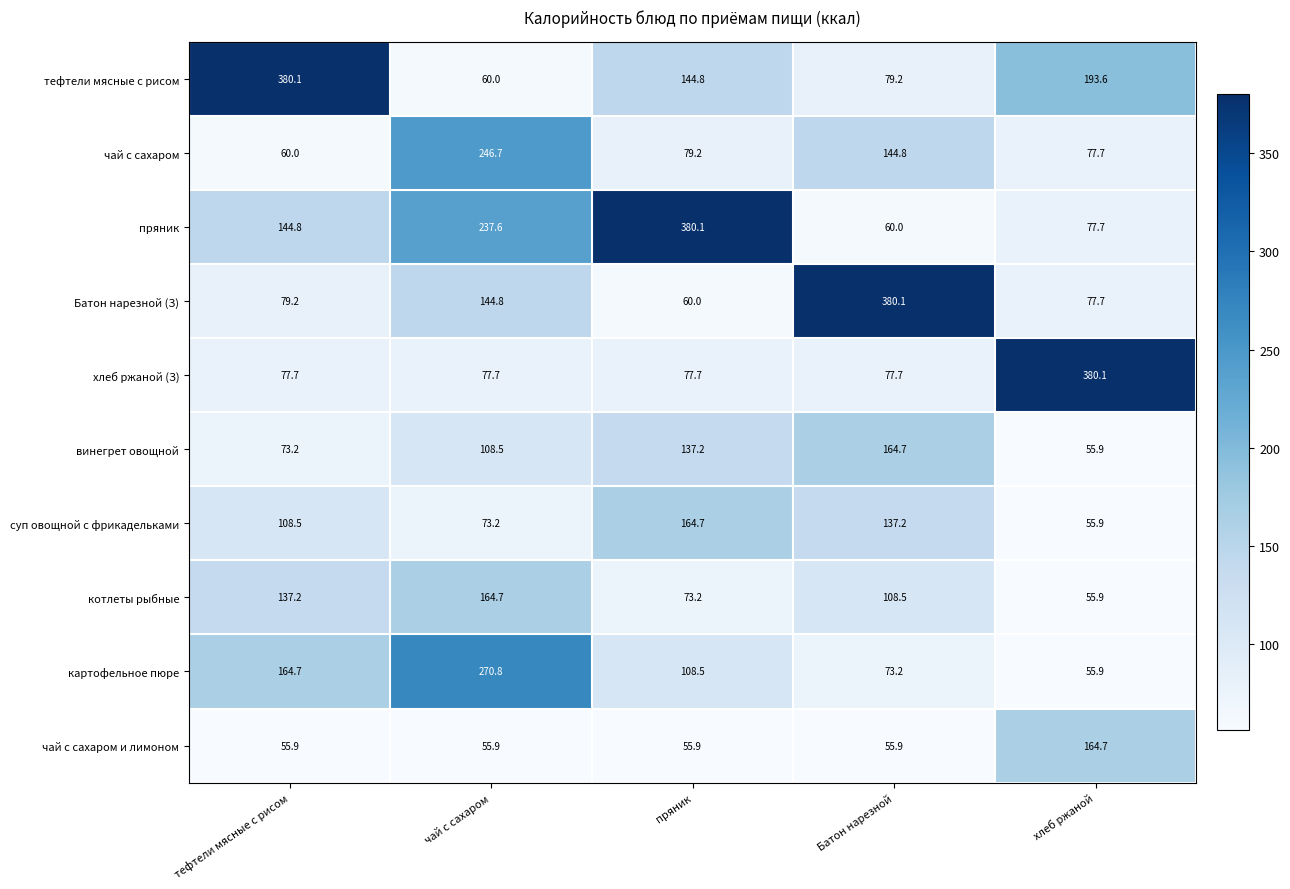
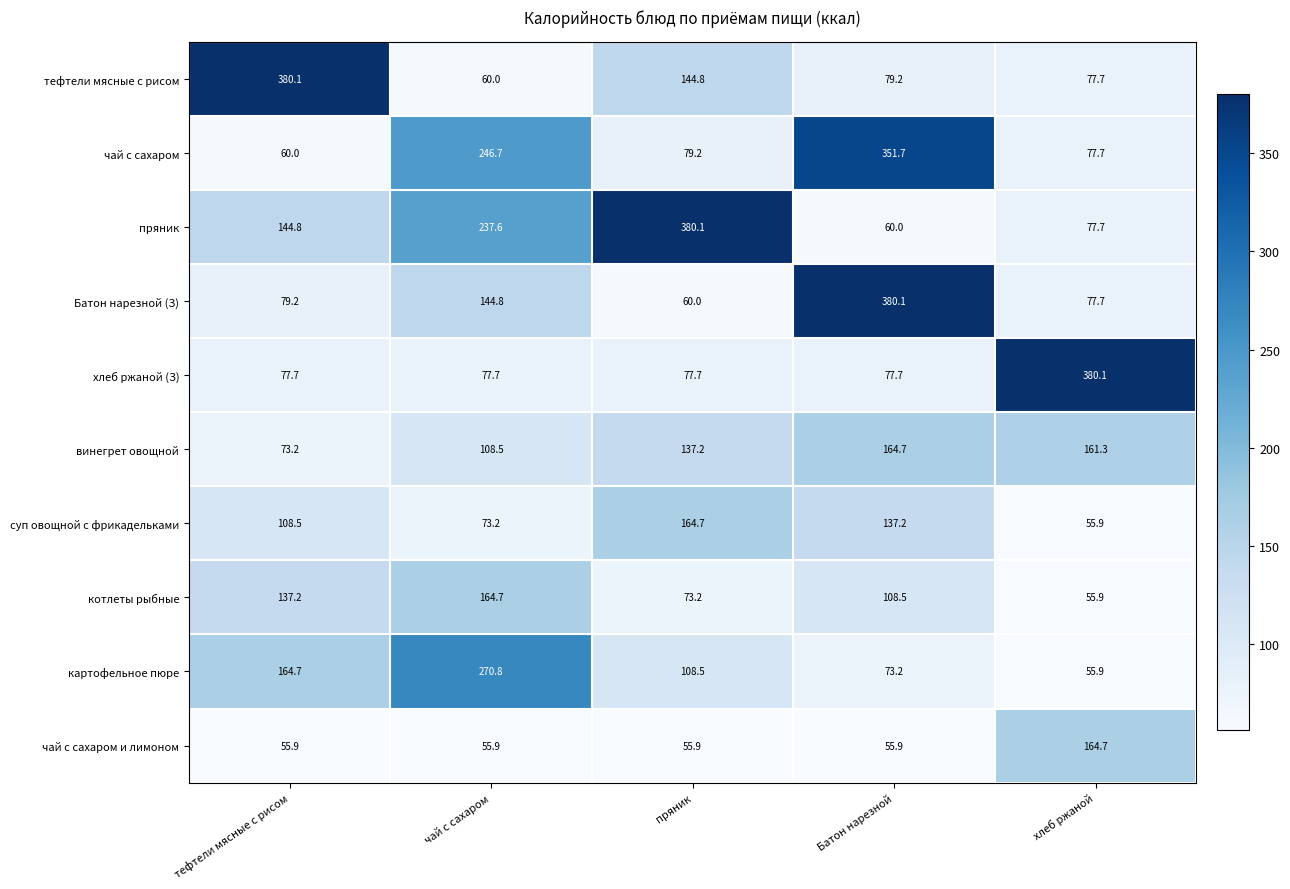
  {
    "тефтели мясные с рисом": {
      "тефтели мясные с рисом": 380.1,
      "чай с сахаром": 60.0,
      "пряник": 144.8,
      "Батон нарезной": 79.2,
-     "хлеб ржаной": 193.6
+     "хлеб ржаной": 77.7
    },
    "чай с сахаром": {
      "тефтели мясные с рисом": 60.0,
      "чай с сахаром": 246.7,
      "пряник": 79.2,
-     "Батон нарезной": 144.8,
+     "Батон нарезной": 351.7,
      "хлеб ржаной": 77.7
    },
    "пряник": {
      "тефтели мясные с рисом": 144.8,
      "чай с сахаром": 237.6,
      "пряник": 380.1,
      "Батон нарезной": 60.0,
      "хлеб ржаной": 77.7
    },
    "Батон нарезной (З)": {
      "тефтели мясные с рисом": 79.2,
      "чай с сахаром": 144.8,
      "пряник": 60.0,
      "Батон нарезной": 380.1,
      "хлеб ржаной": 77.7
    },
    "хлеб ржаной (З)": {
      "тефтели мясные с рисом": 77.7,
      "чай с сахаром": 77.7,
      "пряник": 77.7,
      "Батон нарезной": 77.7,
      "хлеб ржаной": 380.1
    },
    "винегрет овощной": {
      "тефтели мясные с рисом": 73.2,
      "чай с сахаром": 108.5,
      "пряник": 137.2,
      "Батон нарезной": 164.7,
-     "хлеб ржаной": 55.9
+     "хлеб ржаной": 161.3
    },
    "суп овощной с фрикадельками": {
      "тефтели мясные с рисом": 108.5,
      "чай с сахаром": 73.2,
      "пряник": 164.7,
      "Батон нарезной": 137.2,
      "хлеб ржаной": 55.9
    },
    "котлеты рыбные": {
      "тефтели мясные с рисом": 137.2,
      "чай с сахаром": 164.7,
      "пряник": 73.2,
      "Батон нарезной": 108.5,
      "хлеб ржаной": 55.9
    },
    "картофельное пюре": {
      "тефтели мясные с рисом": 164.7,
      "чай с сахаром": 270.8,
      "пряник": 108.5,
      "Батон нарезной": 73.2,
      "хлеб ржаной": 55.9
    },
    "чай с сахаром и лимоном": {
      "тефтели мясные с рисом": 55.9,
      "чай с сахаром": 55.9,
      "пряник": 55.9,
      "Батон нарезной": 55.9,
      "хлеб ржаной": 164.7
    }
  }
